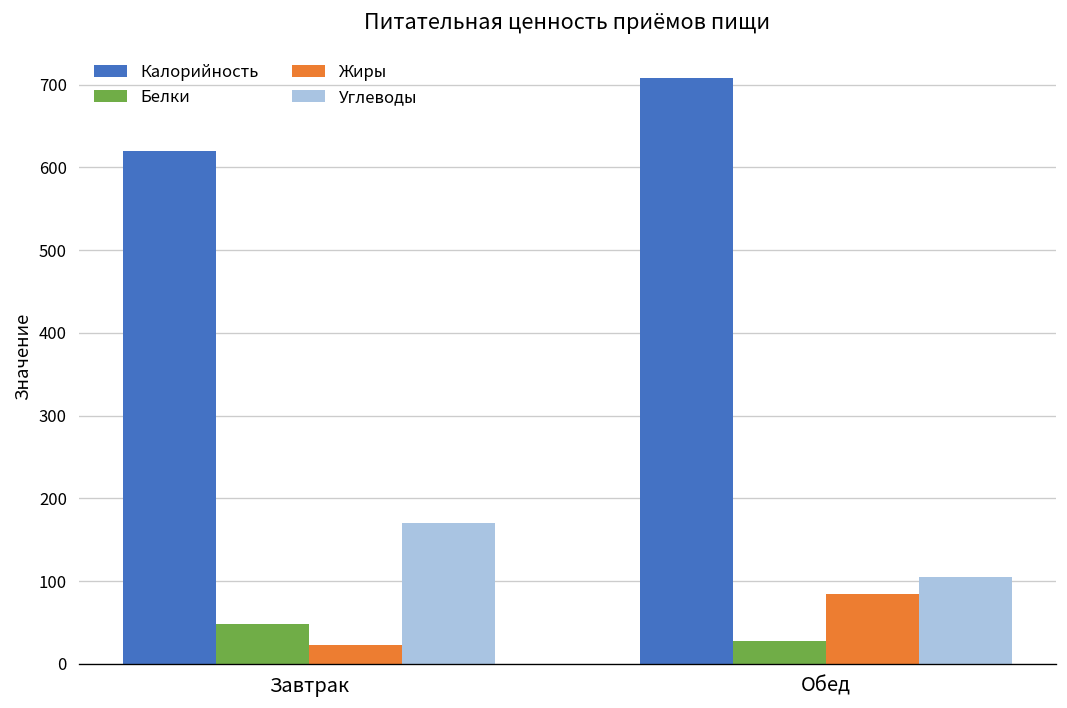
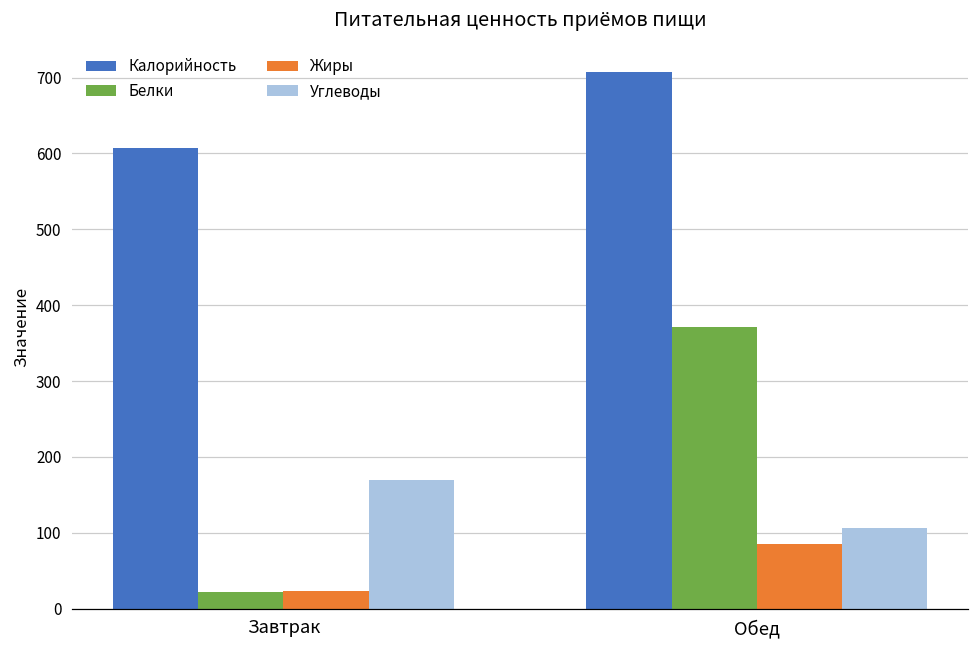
  {
    "Калорийность": {
-     "Завтрак": 620,
+     "Завтрак": 610,
      "Обед": 710
    },
    "Белки": {
-     "Завтрак": 50,
-     "Обед": 30
+     "Завтрак": 20,
+     "Обед": 370
    },
    "Жиры": {
      "Завтрак": 20,
      "Обед": 80
    },
    "Углеводы": {
      "Завтрак": 170,
      "Обед": 110
    }
  }
